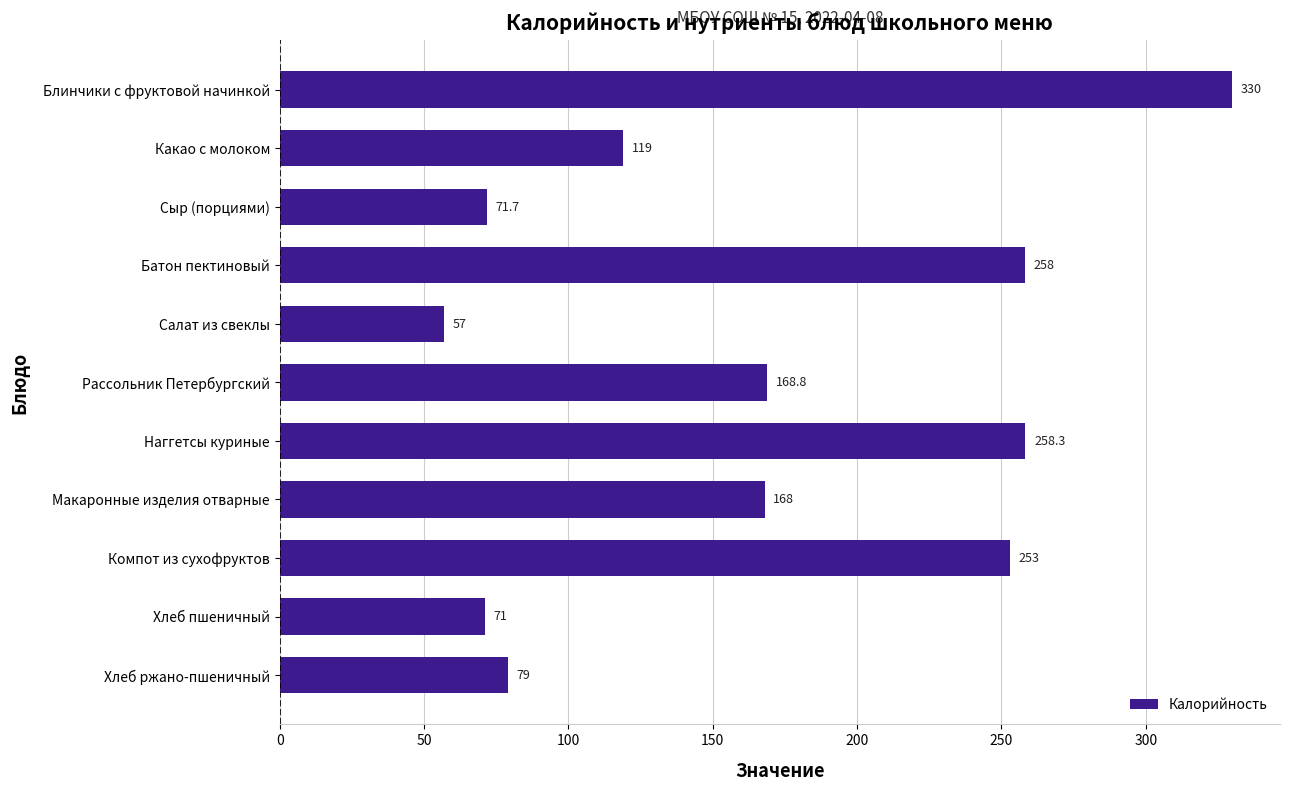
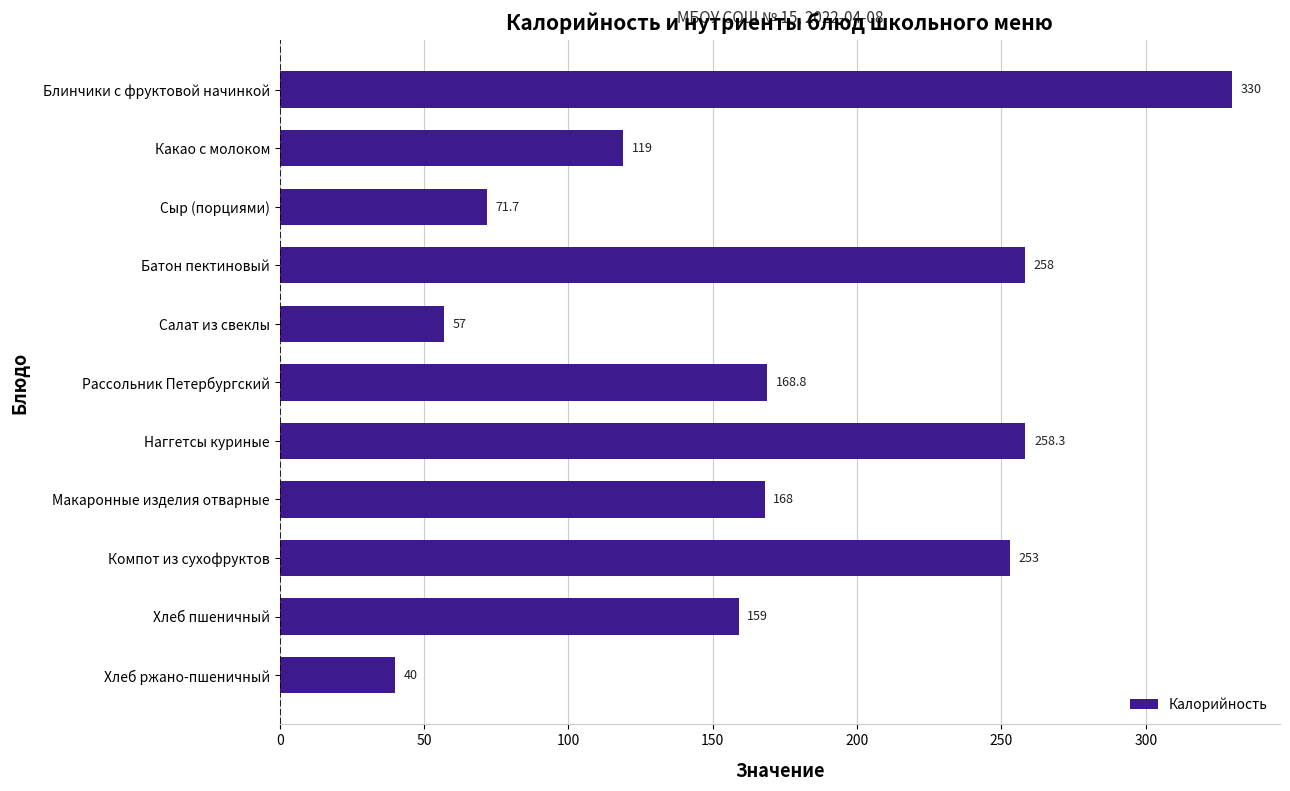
  {
    "Блинчики с фруктовой начинкой": 330,
    "Какао с молоком": 119,
    "Сыр (порциями)": 71.7,
    "Батон пектиновый": 258,
    "Салат из свеклы": 57,
    "Рассольник Петербургский": 168.8,
    "Наггетсы куриные": 258.3,
    "Макаронные изделия отварные": 168,
    "Компот из сухофруктов": 253,
-   "Хлеб пшеничный": 71,
-   "Хлеб ржано-пшеничный": 79
+   "Хлеб пшеничный": 159,
+   "Хлеб ржано-пшеничный": 40
  }
